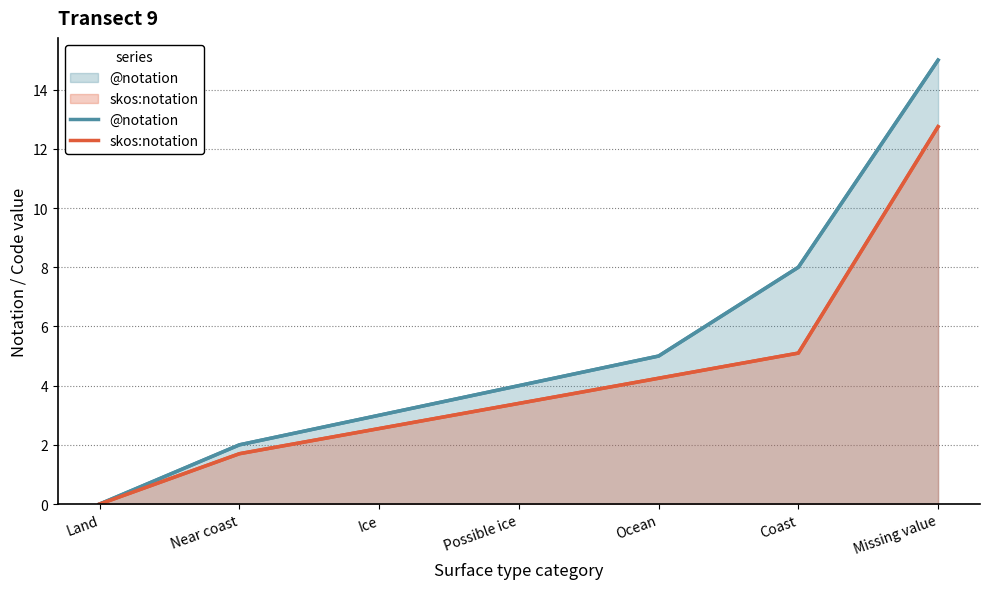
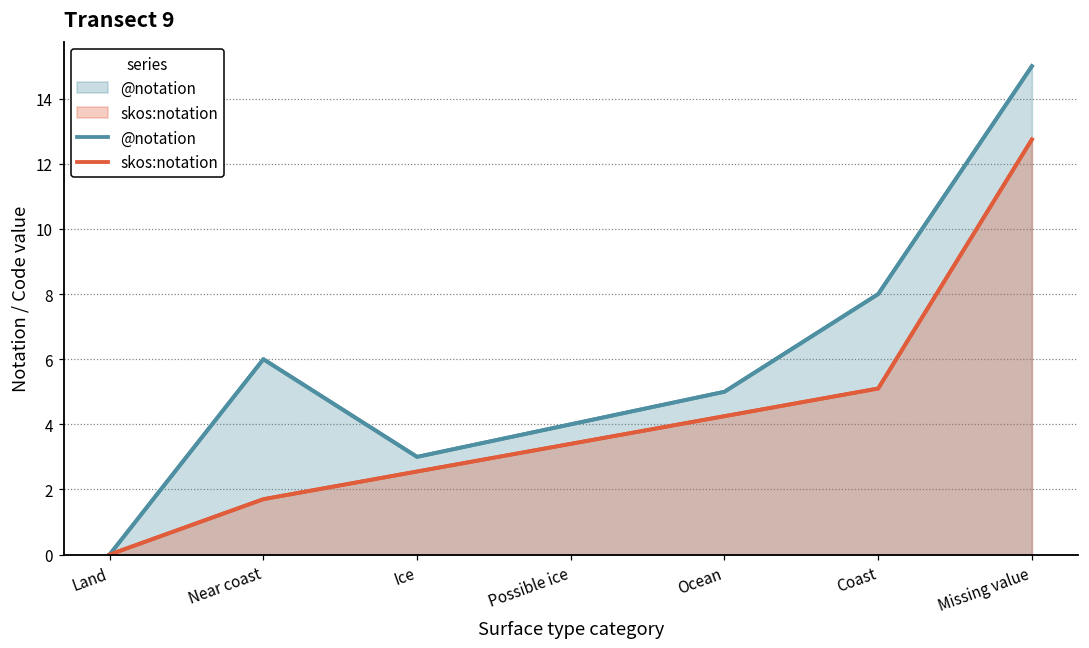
  {
    "@notation": {
-     "Near coast": 2,
+     "Near coast": 6,
      "Ice": 3,
      "Possible ice": 4,
      "Ocean": 5,
      "Coast": 8,
      "Missing value": 15
    },
    "skos:notation": {
      "Near coast": 1.7,
      "Ice": 2.6,
      "Possible ice": 3.4,
      "Ocean": 4.3,
      "Coast": 5.1,
      "Missing value": 12.8
    }
  }
